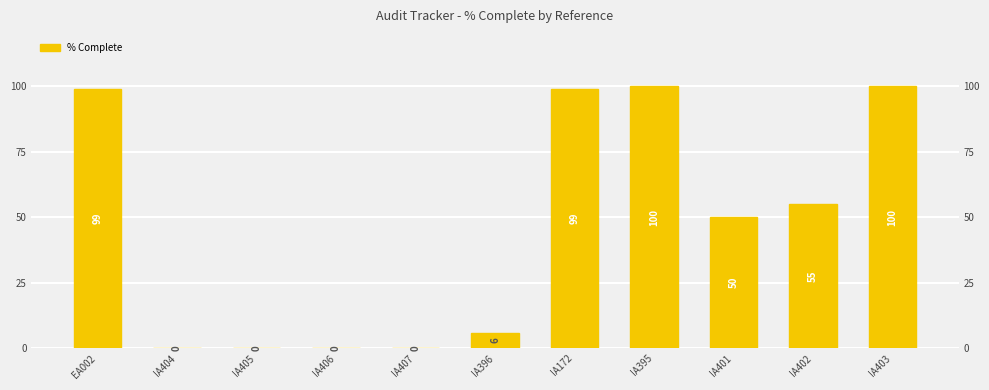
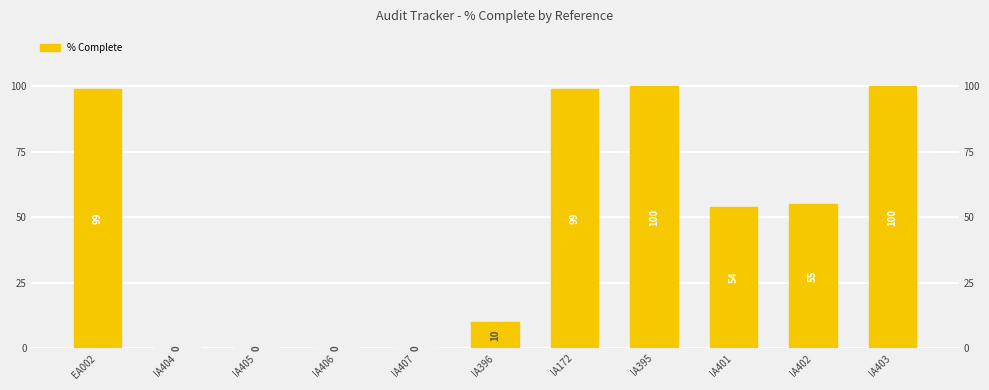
  {
    "EA002": 99,
    "IA404": 0,
    "IA405": 0,
    "IA406": 0,
    "IA407": 0,
-   "IA396": 6,
+   "IA396": 10,
    "IA172": 99,
    "IA395": 100,
-   "IA401": 50,
+   "IA401": 54,
    "IA402": 55,
    "IA403": 100
  }
